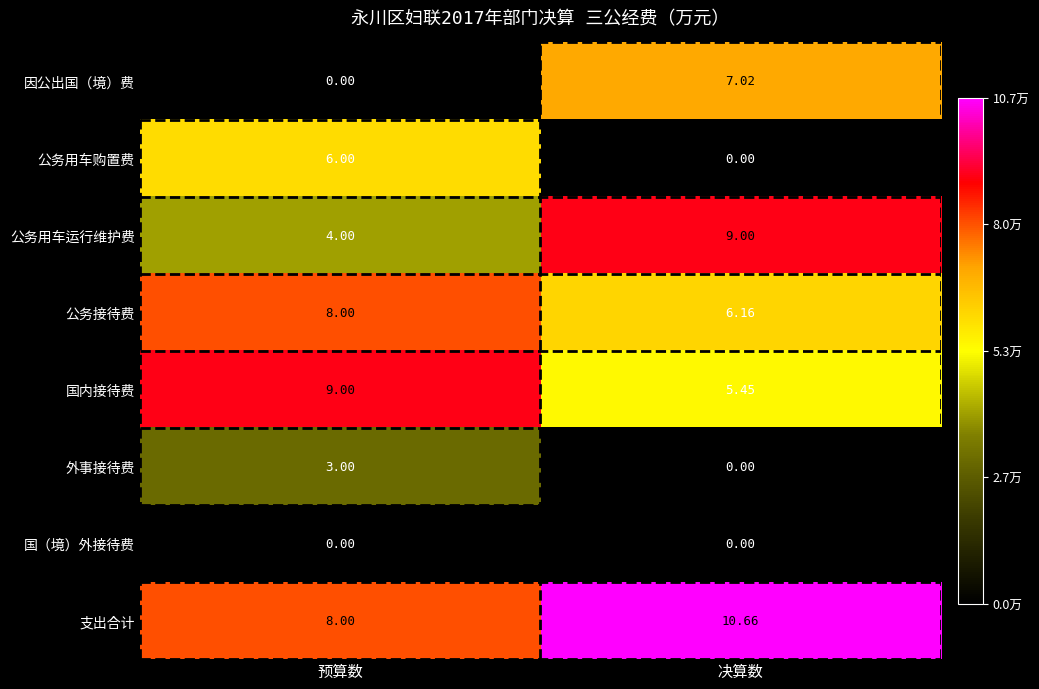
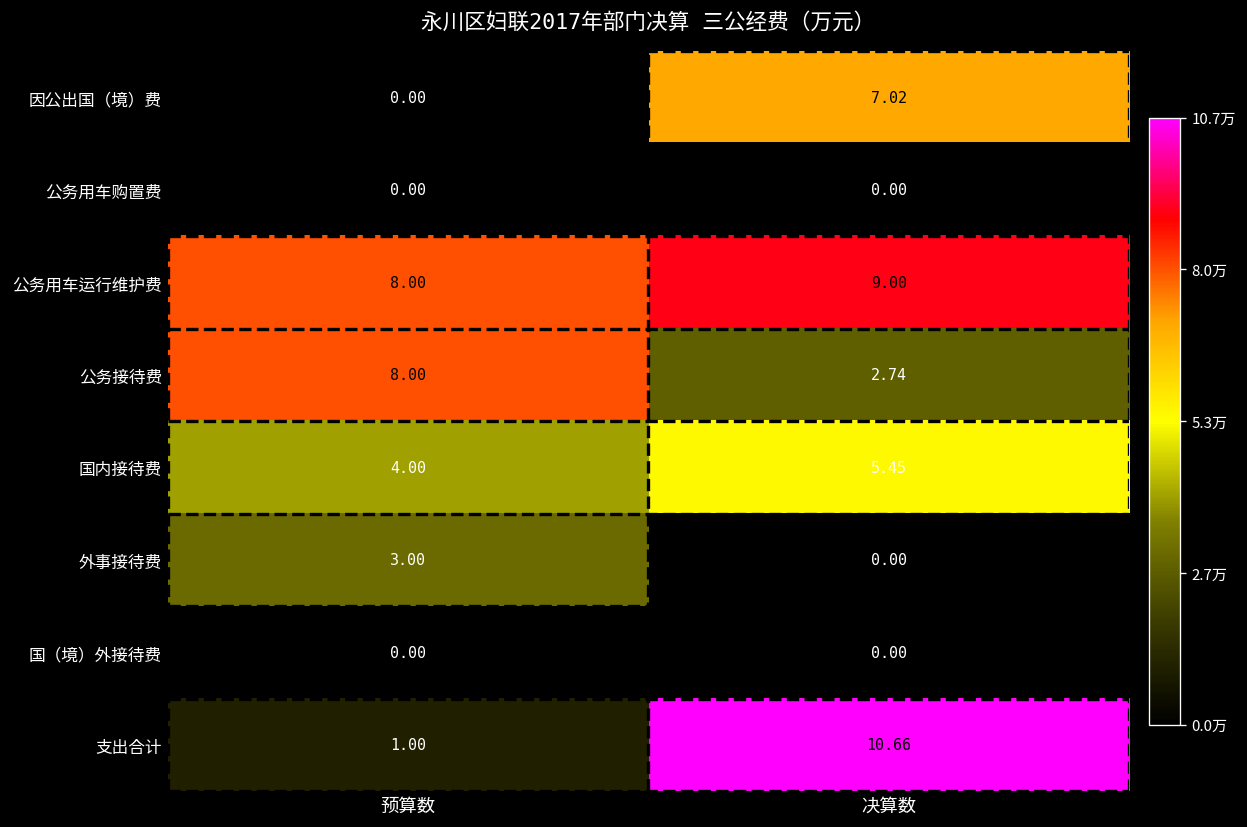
  {
    "因公出国（境）费": {
      "预算数": 0.00,
      "决算数": 7.02
    },
    "公务用车购置费": {
-     "预算数": 6.00,
+     "预算数": 0.00,
      "决算数": 0.00
    },
    "公务用车运行维护费": {
-     "预算数": 4.00,
+     "预算数": 8.00,
      "决算数": 9.00
    },
    "公务接待费": {
      "预算数": 8.00,
-     "决算数": 6.16
+     "决算数": 2.74
    },
    "国内接待费": {
-     "预算数": 9.00,
+     "预算数": 4.00,
      "决算数": 5.45
    },
    "外事接待费": {
      "预算数": 3.00,
      "决算数": 0.00
    },
    "国（境）外接待费": {
      "预算数": 0.00,
      "决算数": 0.00
    },
    "支出合计": {
-     "预算数": 8.00,
+     "预算数": 1.00,
      "决算数": 10.66
    }
  }
